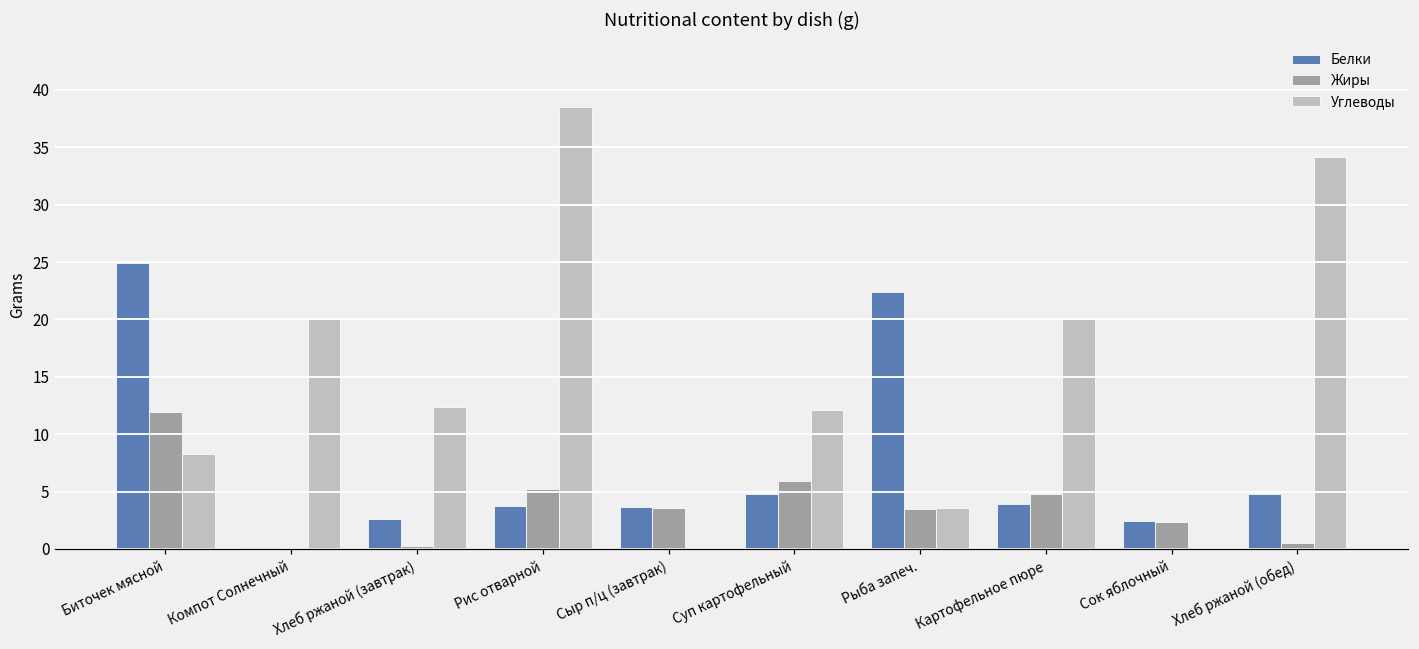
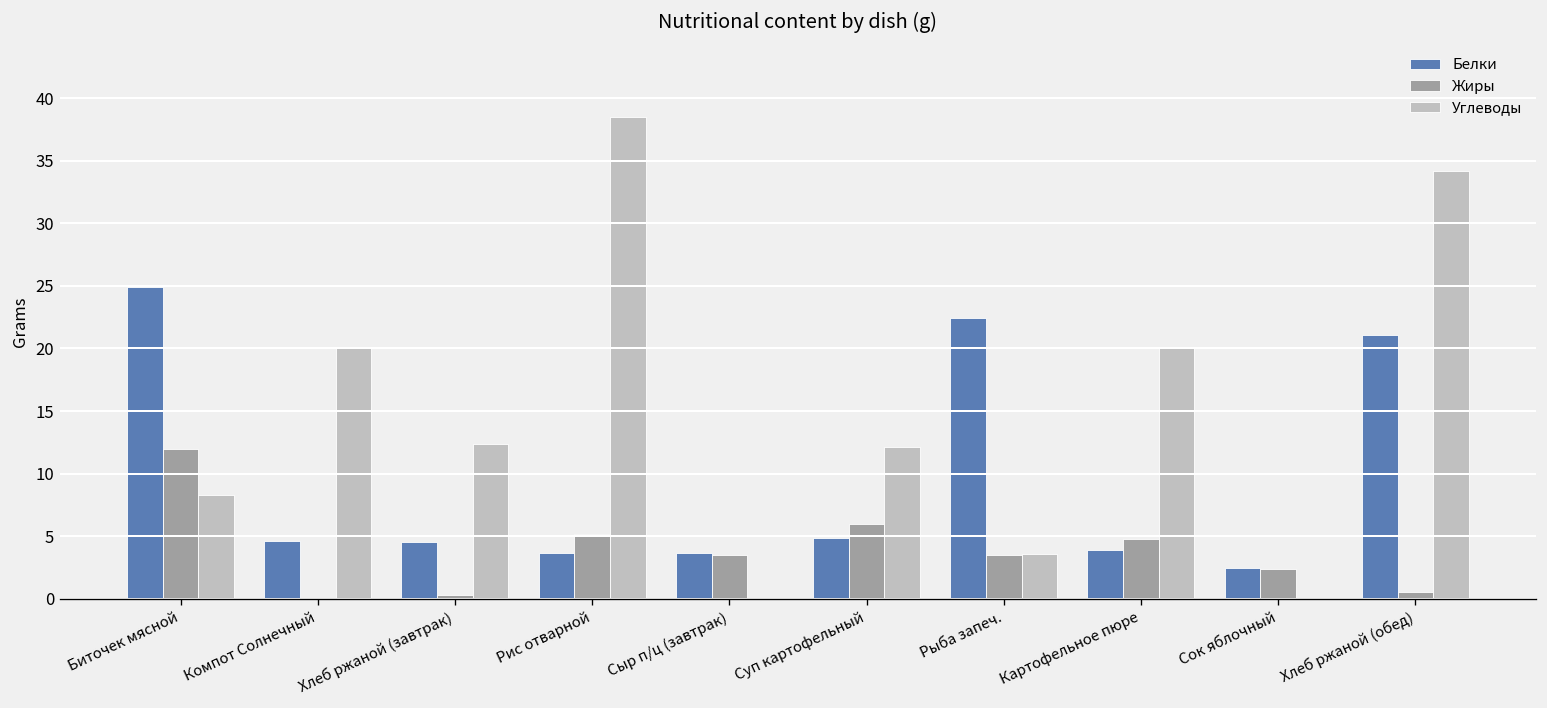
  {
    "Белки": {
      "Биточек мясной": 24.9,
-     "Компот Солнечный": 0.2,
-     "Хлеб ржаной (завтрак)": 2.6,
+     "Компот Солнечный": 4.6,
+     "Хлеб ржаной (завтрак)": 4.5,
      "Рис отварной": 3.7,
      "Сыр п/ц (завтрак)": 3.7,
      "Суп картофельный": 4.8,
      "Рыба запеч.": 22.4,
      "Картофельное пюре": 3.9,
      "Сок яблочный": 2.4,
-     "Хлеб ржаной (обед)": 4.8
+     "Хлеб ржаной (обед)": 21.1
    }
  }
